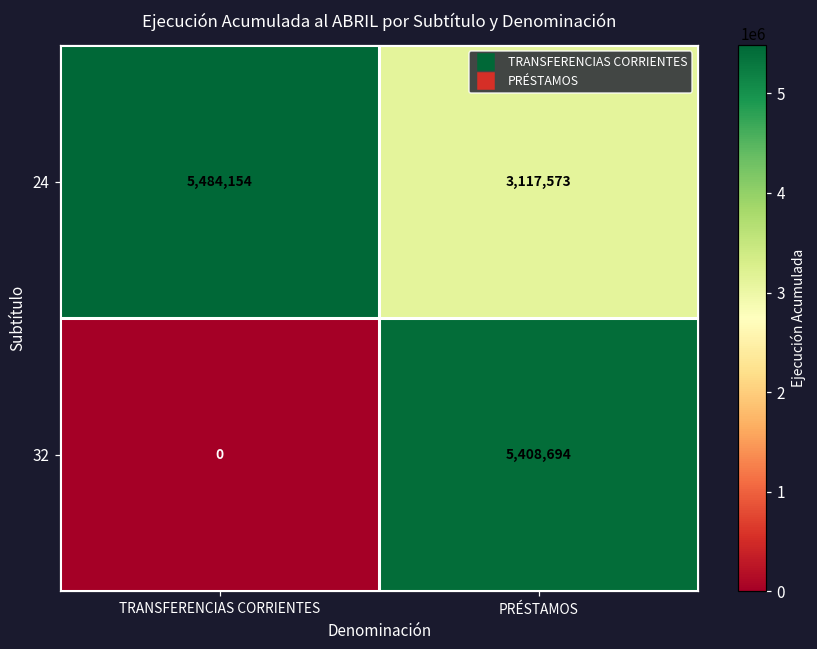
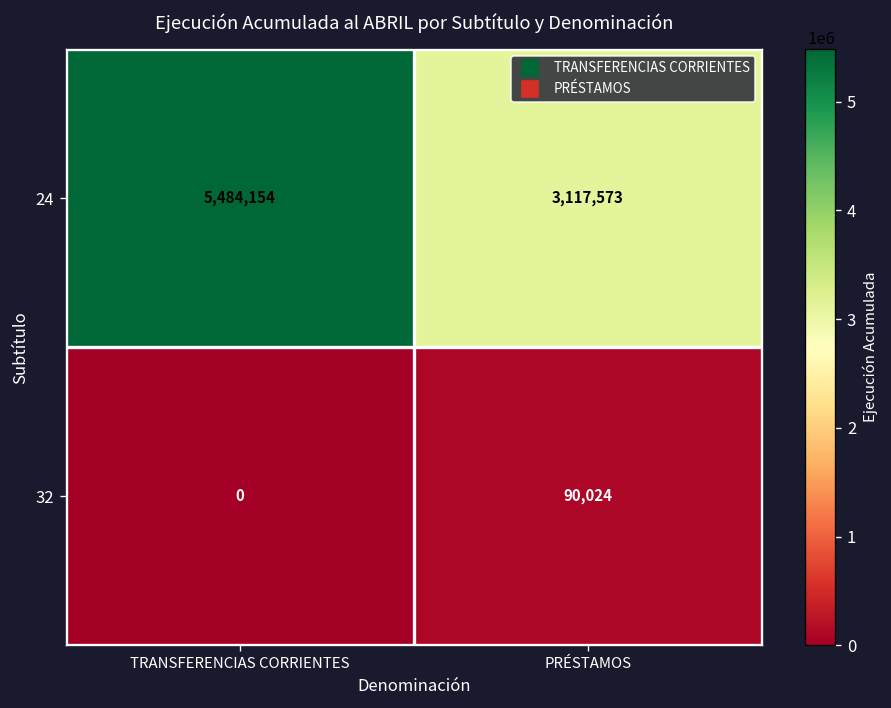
  {
    "24": {
      "TRANSFERENCIAS CORRIENTES": "5,484,154",
      "PRÉSTAMOS": "3,117,573"
    },
    "32": {
      "TRANSFERENCIAS CORRIENTES": "0",
-     "PRÉSTAMOS": "5,408,694"
+     "PRÉSTAMOS": "90,024"
    }
  }
